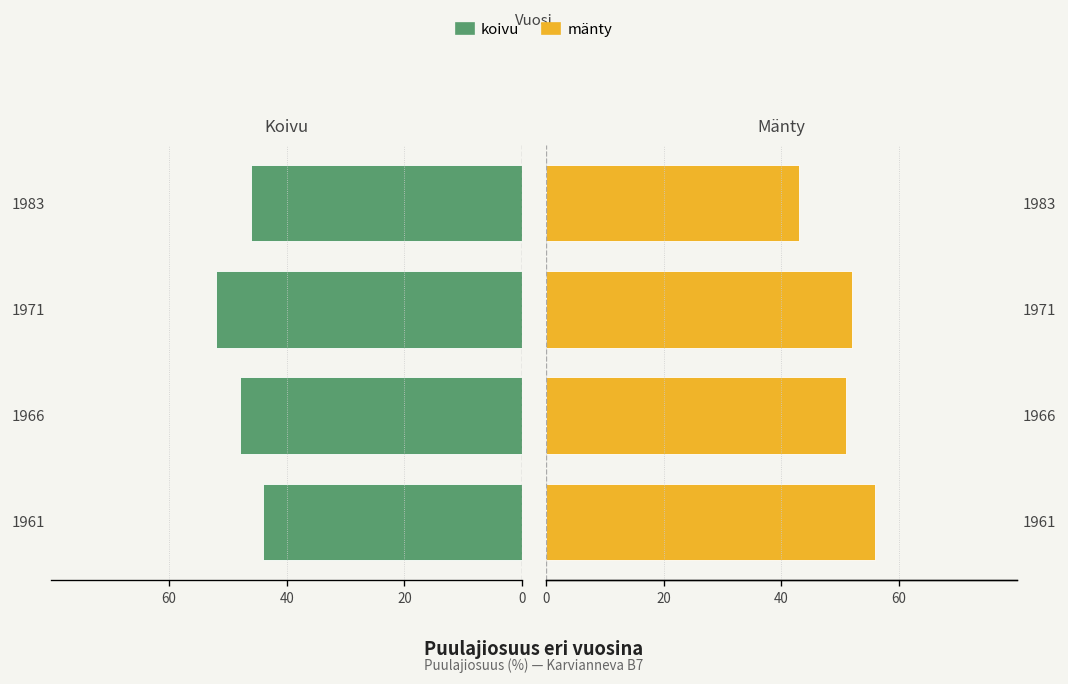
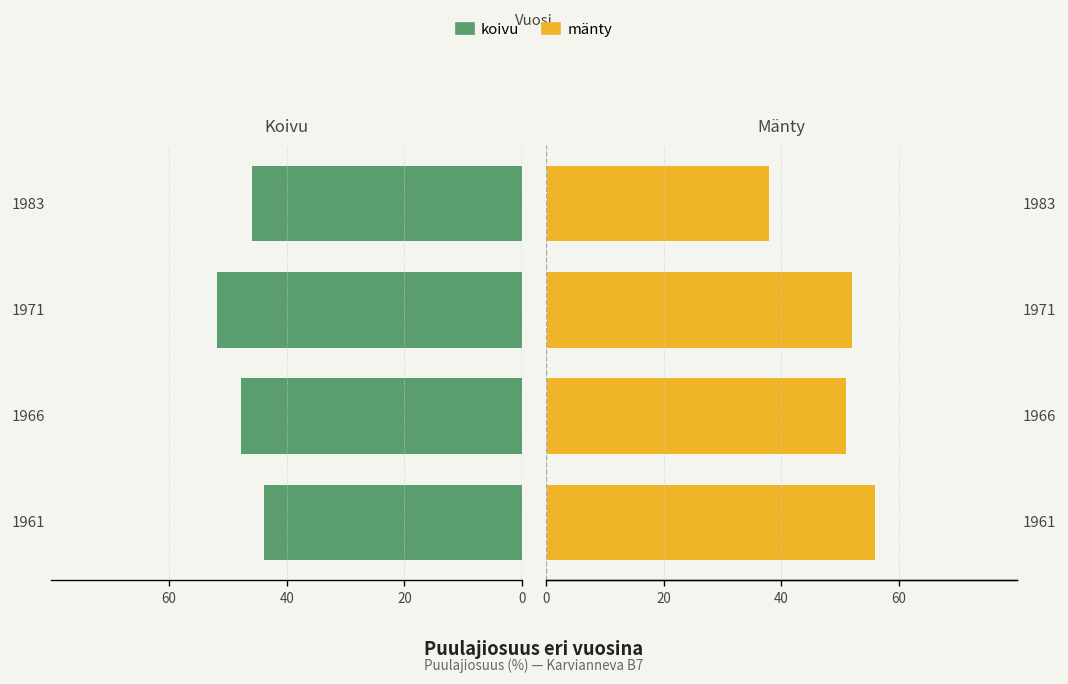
  {
    "Mänty": {
-     "1983": 43,
+     "1983": 38,
      "1971": 52,
      "1966": 51,
      "1961": 56
    }
  }
